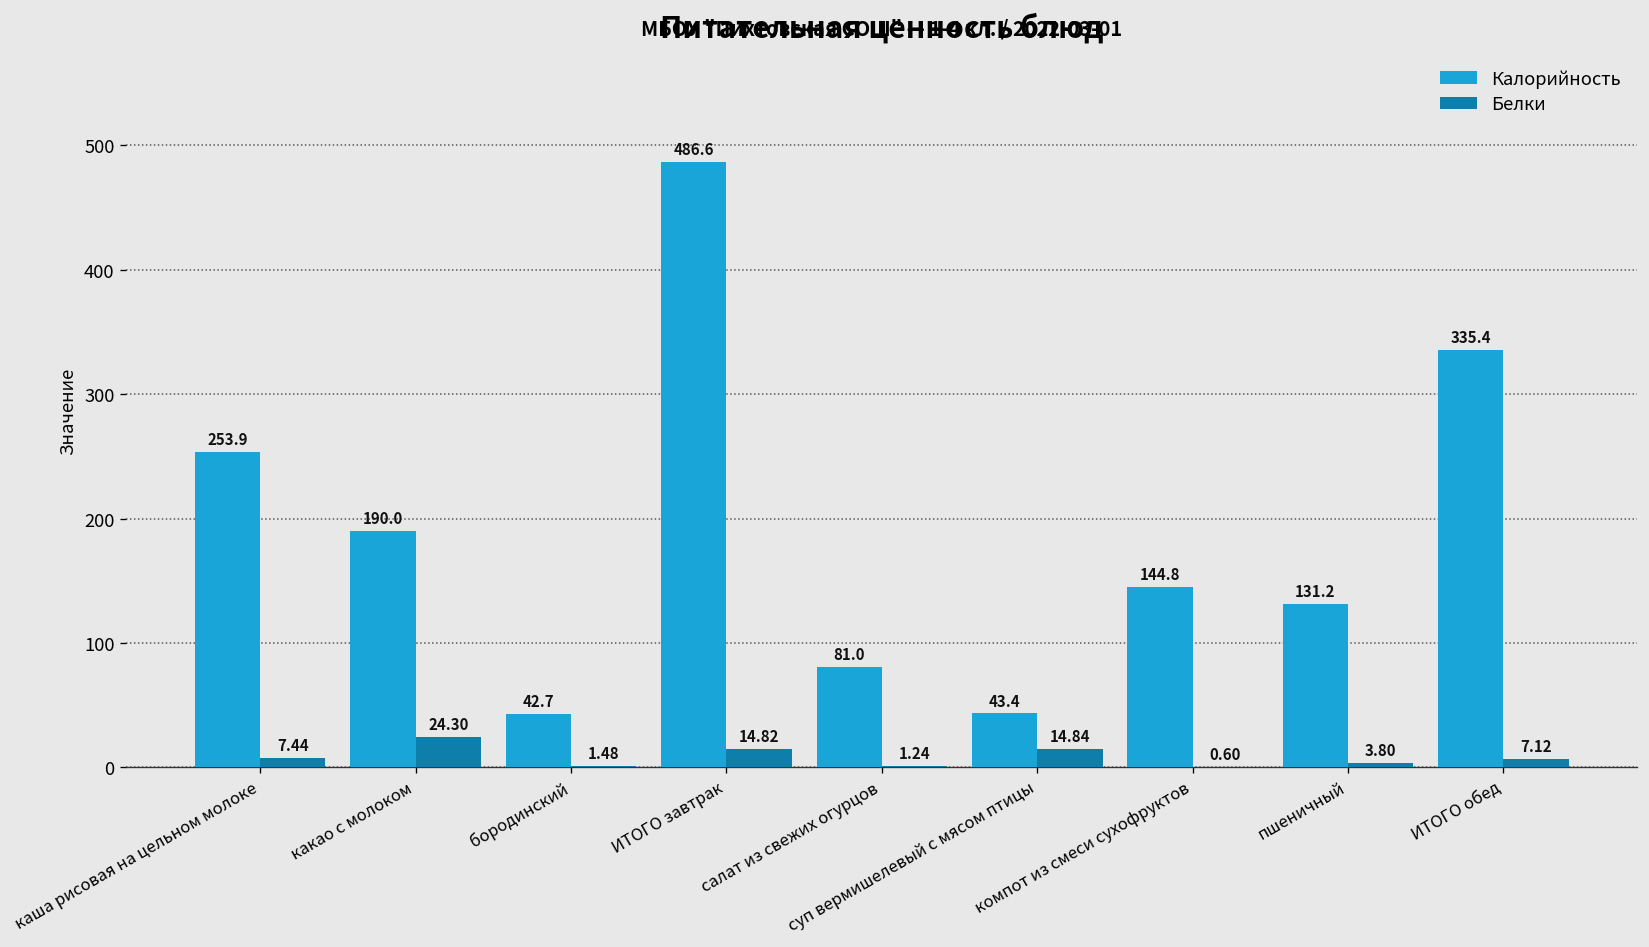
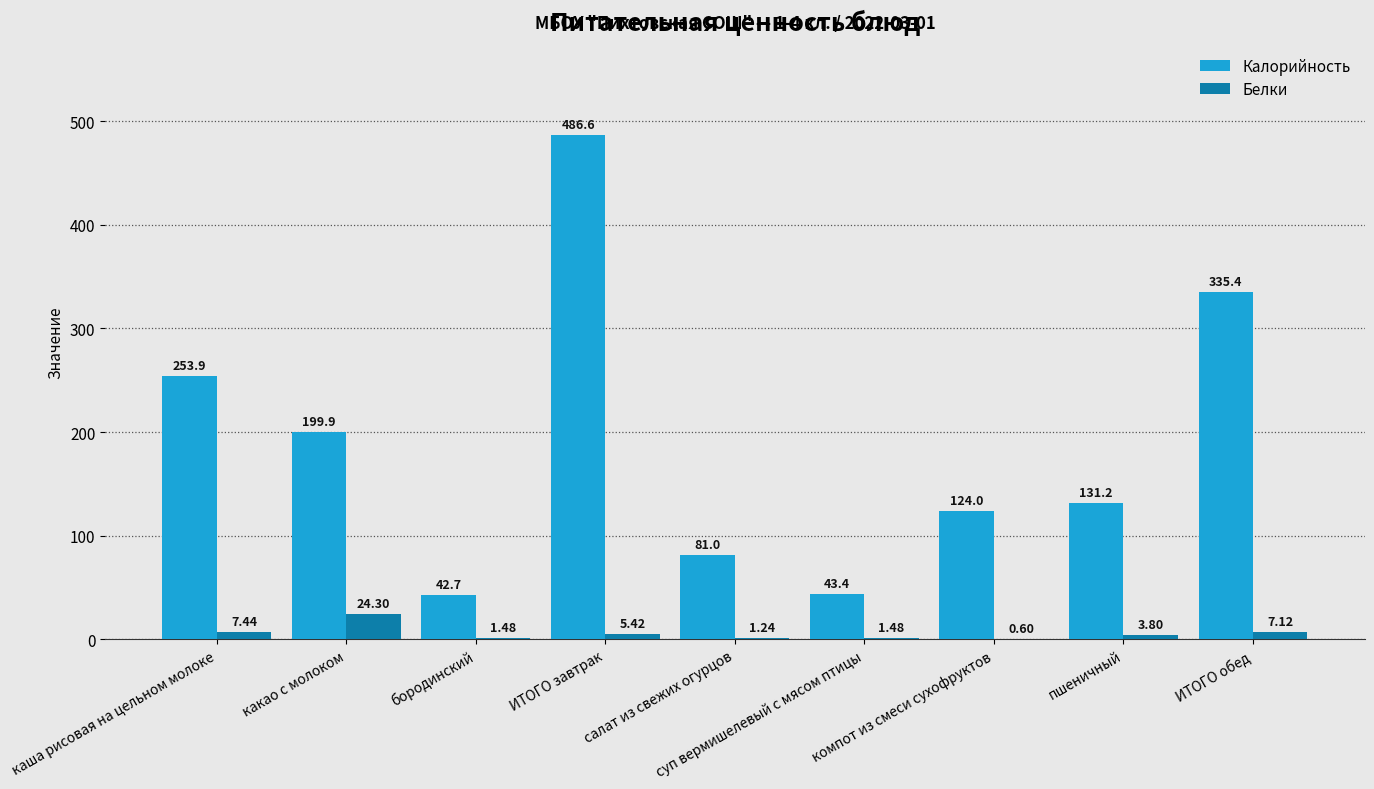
  {
    "Калорийность": {
      "каша рисовая на цельном молоке": 253.9,
-     "какао с молоком": 190.0,
+     "какао с молоком": 199.9,
      "бородинский": 42.7,
      "ИТОГО завтрак": 486.6,
      "салат из свежих огурцов": 81.0,
      "суп вермишелевый с мясом птицы": 43.4,
-     "компот из смеси сухофруктов": 144.8,
+     "компот из смеси сухофруктов": 124.0,
      "пшеничный": 131.2,
      "ИТОГО обед": 335.4
    },
    "Белки": {
      "каша рисовая на цельном молоке": 7.44,
      "какао с молоком": 24.30,
      "бородинский": 1.48,
-     "ИТОГО завтрак": 14.82,
+     "ИТОГО завтрак": 5.42,
      "салат из свежих огурцов": 1.24,
-     "суп вермишелевый с мясом птицы": 14.84,
+     "суп вермишелевый с мясом птицы": 1.48,
      "компот из смеси сухофруктов": 0.60,
      "пшеничный": 3.80,
      "ИТОГО обед": 7.12
    }
  }
